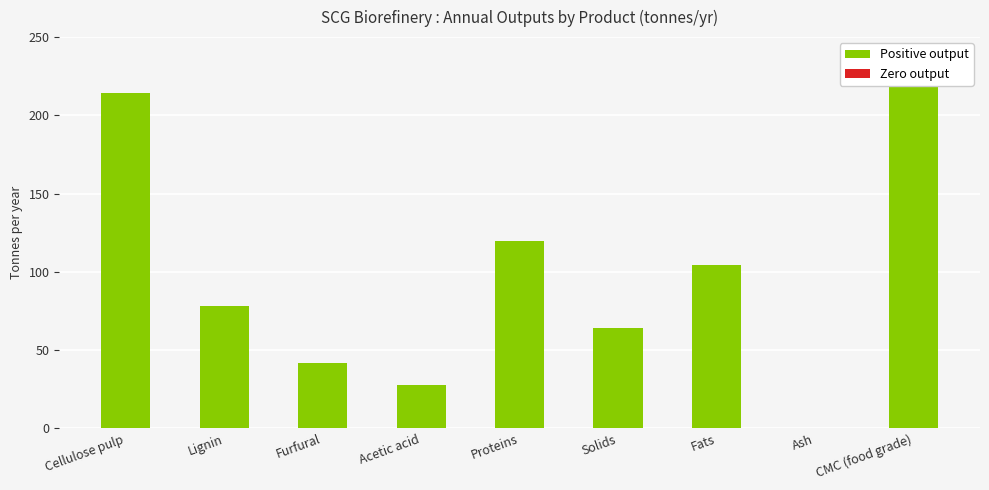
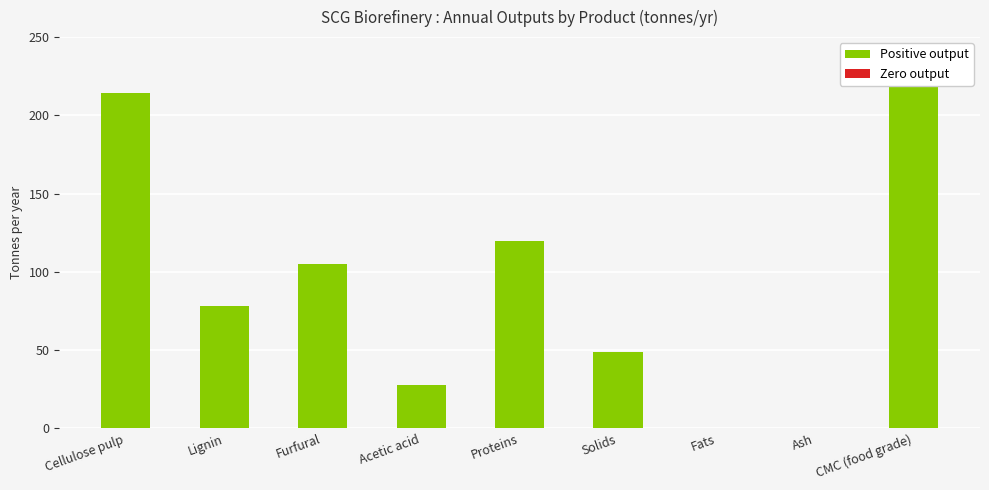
  {
    "Cellulose pulp": 214,
    "Lignin": 78,
-   "Furfural": 42,
+   "Furfural": 105,
    "Acetic acid": 28,
    "Proteins": 120,
-   "Solids": 64,
-   "Fats": 104,
+   "Solids": 49,
+   "Fats": 0,
    "Ash": 0
  }
